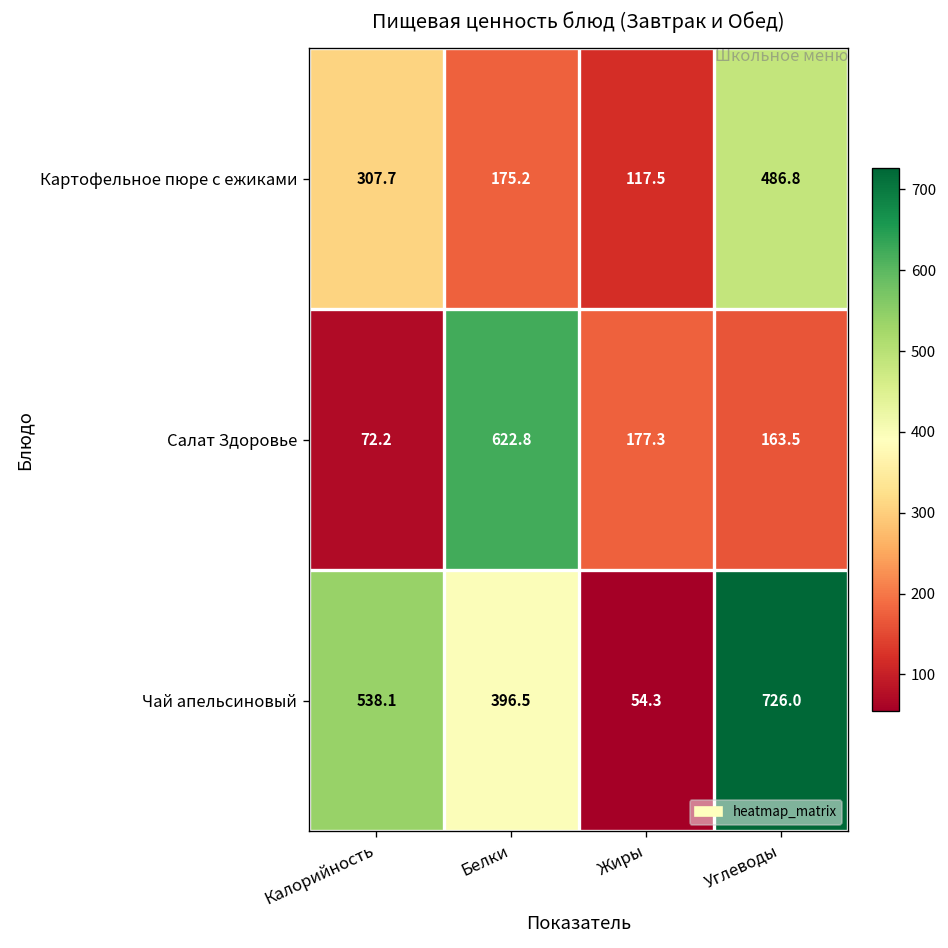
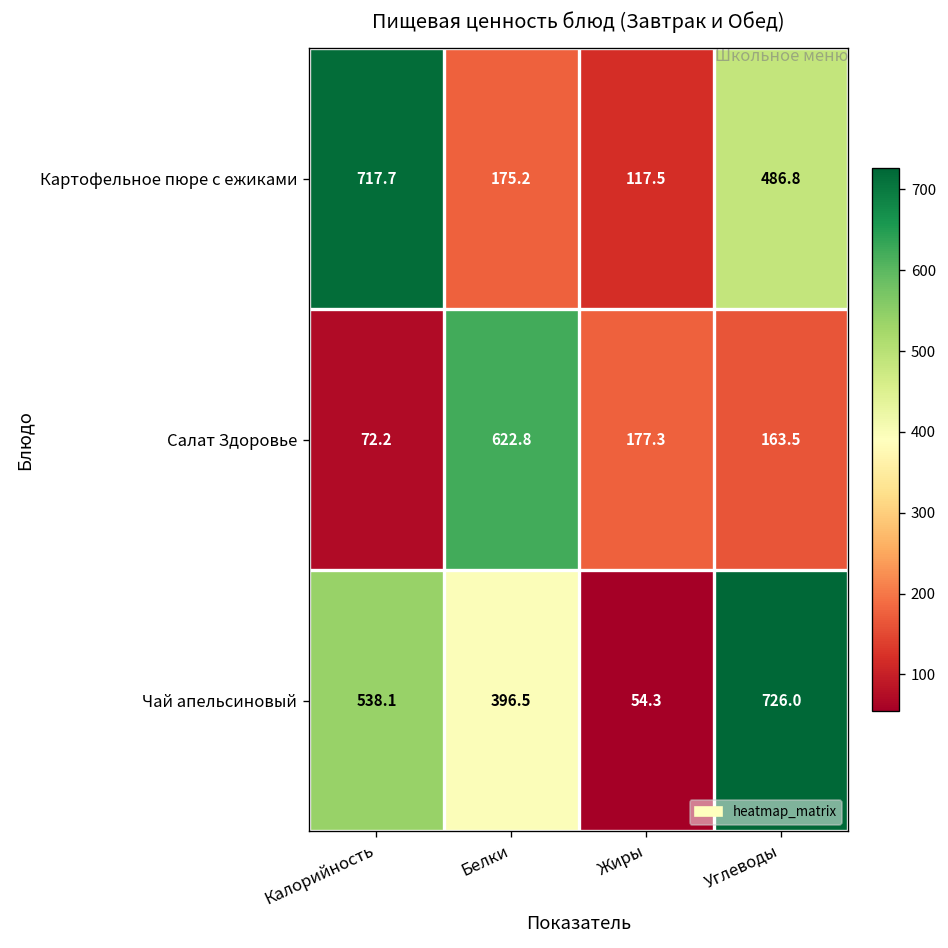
  {
    "Картофельное пюре с ежиками": {
-     "Калорийность": 307.7,
+     "Калорийность": 717.7,
      "Белки": 175.2,
      "Жиры": 117.5
    },
    "Салат Здоровье": {
      "Калорийность": 72.2,
      "Белки": 622.8,
      "Жиры": 177.3,
      "Углеводы": 163.5
    },
    "Чай апельсиновый": {
      "Калорийность": 538.1,
      "Белки": 396.5,
      "Жиры": 54.3,
      "Углеводы": 726.0
    }
  }
